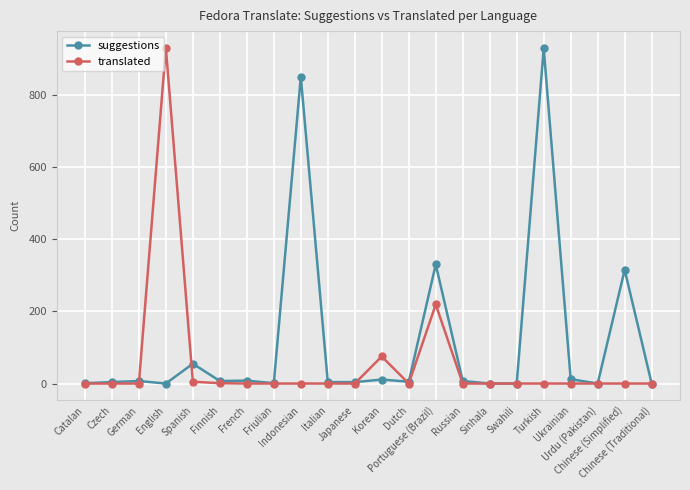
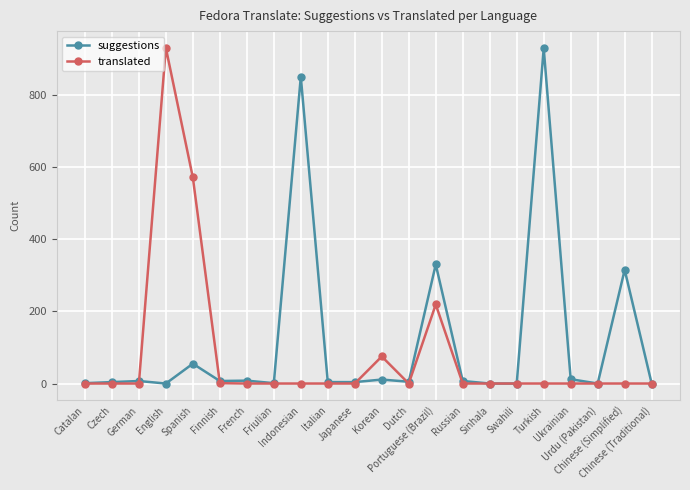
  {
    "suggestions": {
      "English": 0,
      "Spanish": 60,
      "French": 10,
      "Indonesian": 850,
      "Korean": 10,
      "Portuguese (Brazil)": 330,
      "Turkish": 930,
      "Ukrainian": 10,
      "Chinese (Simplified)": 320
    },
    "translated": {
      "English": 930,
-     "Spanish": 10,
+     "Spanish": 570,
      "French": 0,
      "Indonesian": 0,
      "Korean": 80,
      "Portuguese (Brazil)": 220,
      "Turkish": 0,
      "Ukrainian": 0,
      "Chinese (Simplified)": 0
    }
  }
